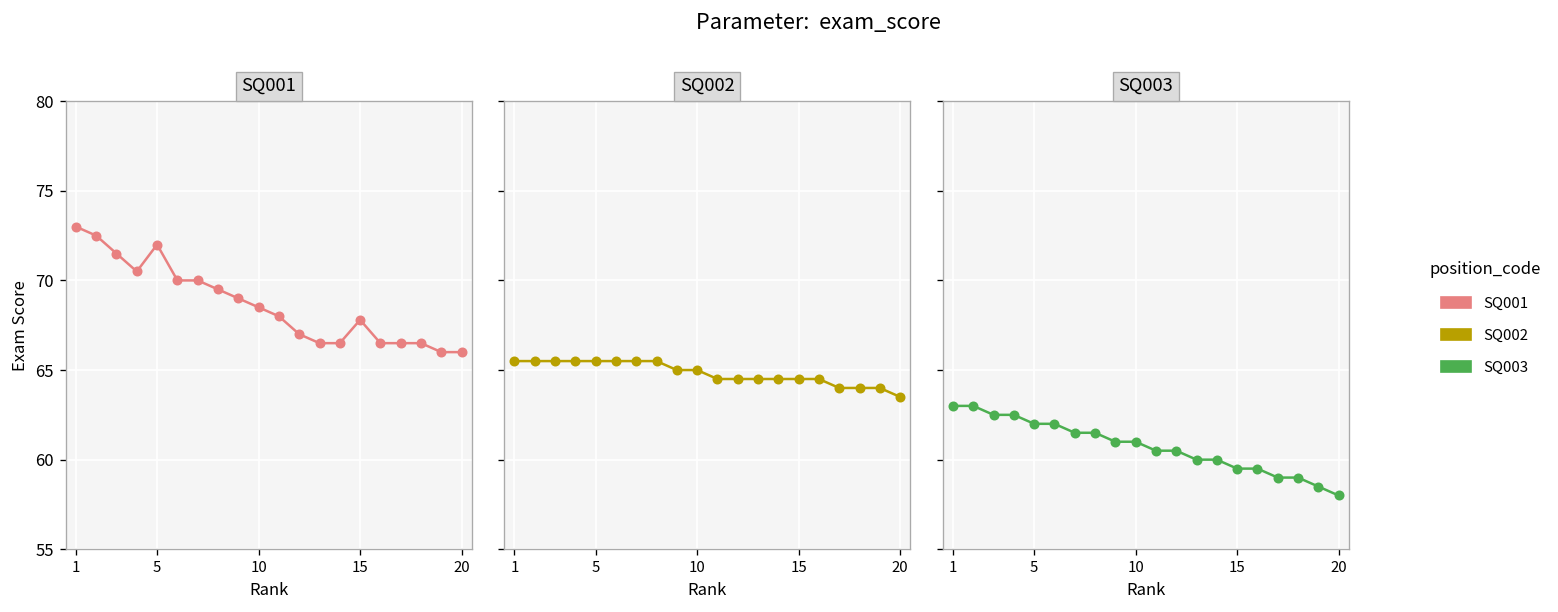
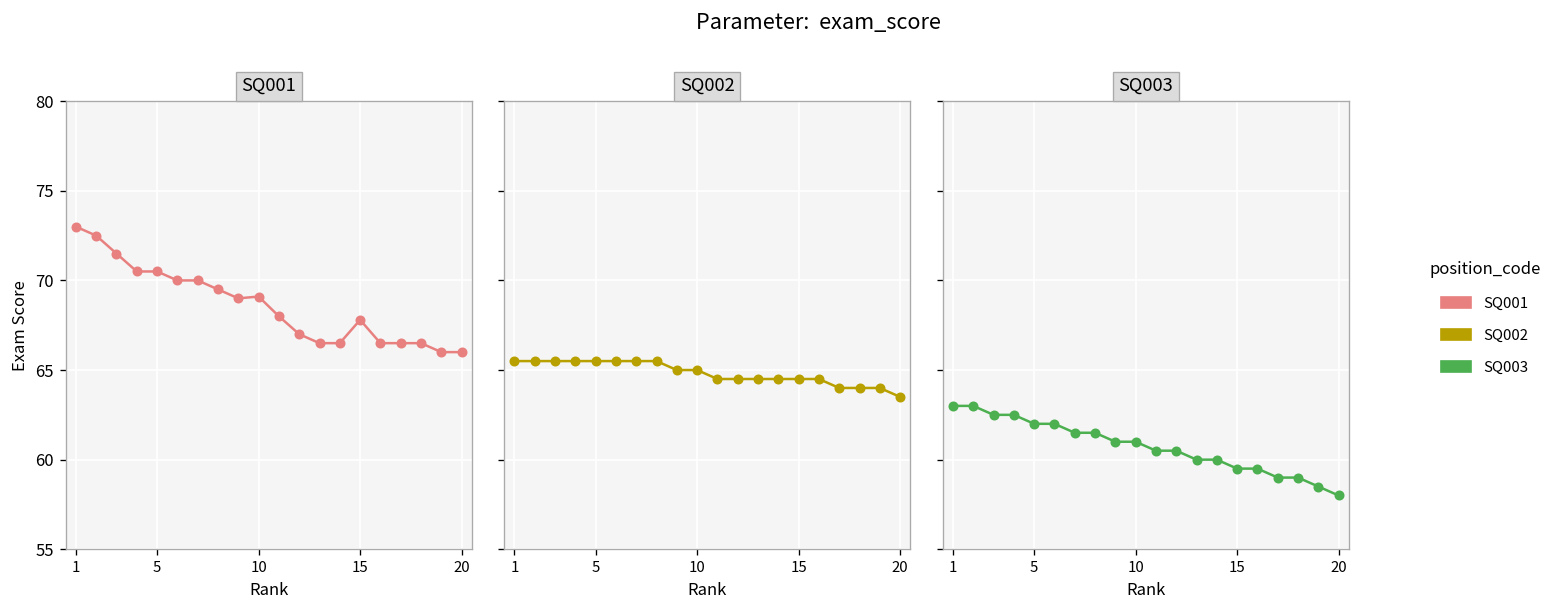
  {
    "SQ001": {
      "1": 73.0,
-     "5": 72.0,
-     "10": 68.5,
+     "5": 70.5,
+     "10": 69.1,
      "15": 67.8,
      "20": 66.0
    }
  }
